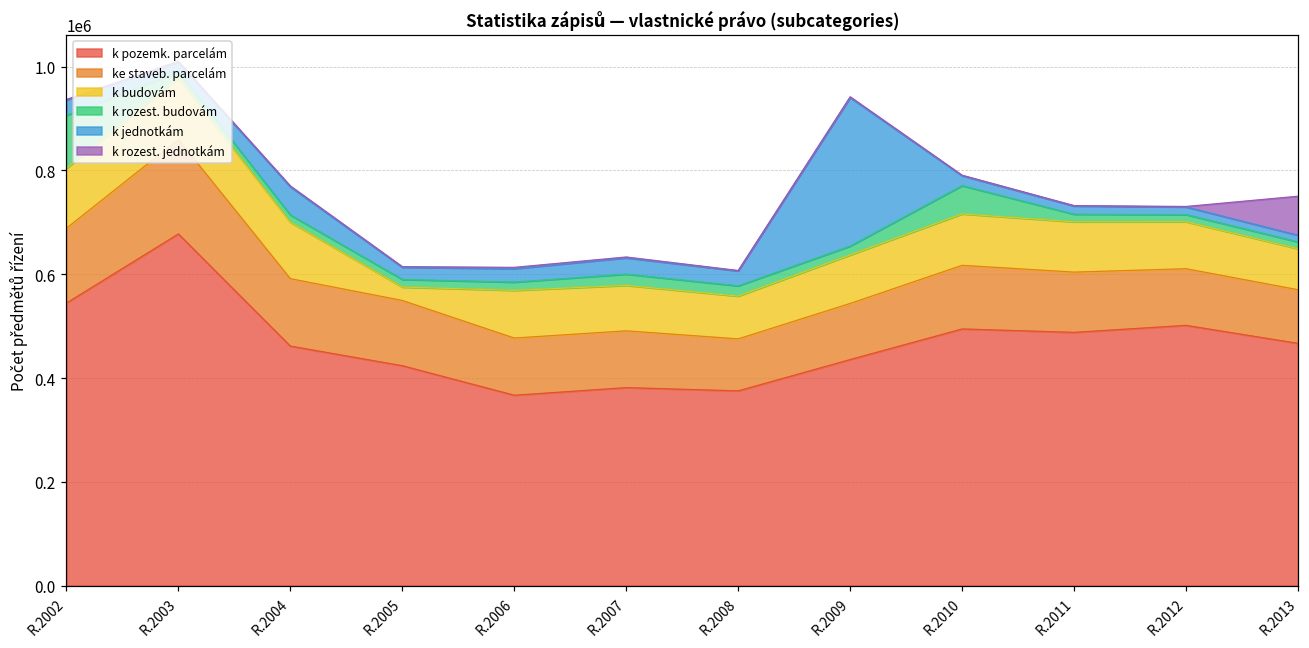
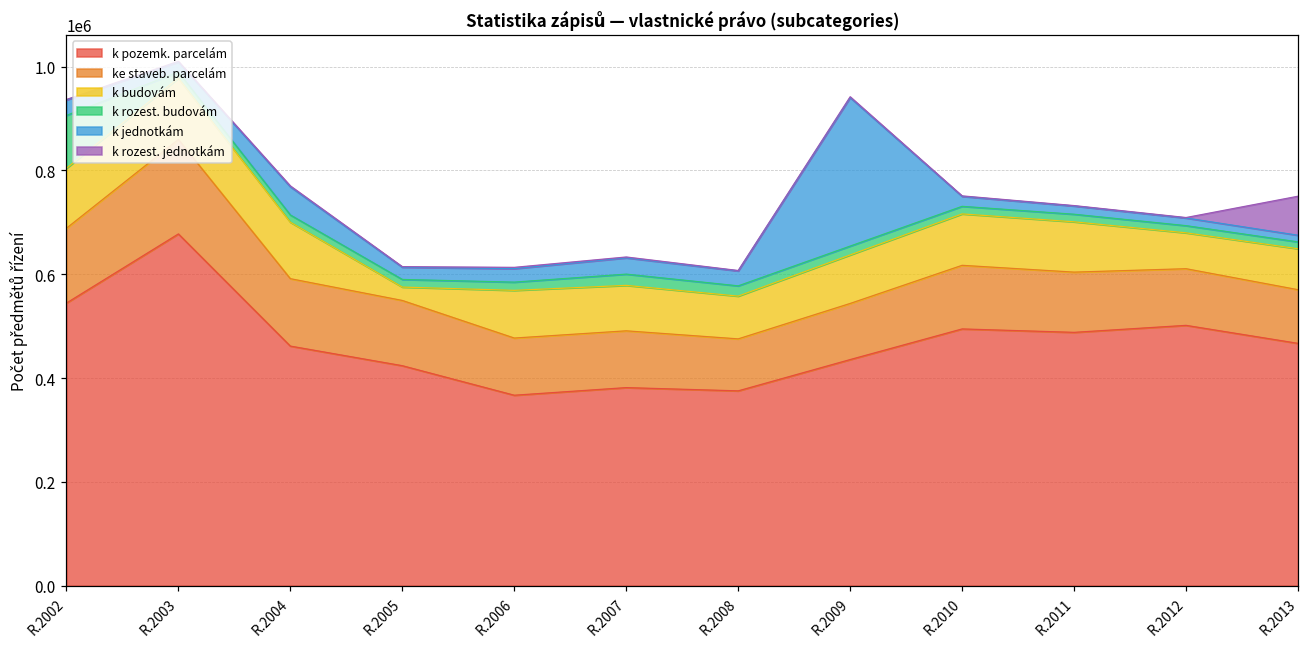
  {
    "k budovám": {
      "R.2002": 120000,
      "R.2004": 110000,
      "R.2005": 30000,
      "R.2006": 90000,
      "R.2007": 90000,
      "R.2008": 80000,
      "R.2009": 90000,
      "R.2010": 100000,
      "R.2011": 100000,
-     "R.2012": 90000,
+     "R.2012": 70000,
      "R.2013": 80000
    },
    "k rozest. budovám": {
      "R.2002": 100000,
      "R.2004": 10000,
      "R.2005": 10000,
      "R.2006": 20000,
      "R.2007": 20000,
      "R.2008": 20000,
      "R.2009": 20000,
-     "R.2010": 50000,
+     "R.2010": 10000,
      "R.2011": 10000,
      "R.2012": 10000,
      "R.2013": 10000
    },
    "k jednotkám": {
      "R.2013": 10000
    },
    "k rozest. jednotkám": {
      "R.2013": 80000
    }
  }
